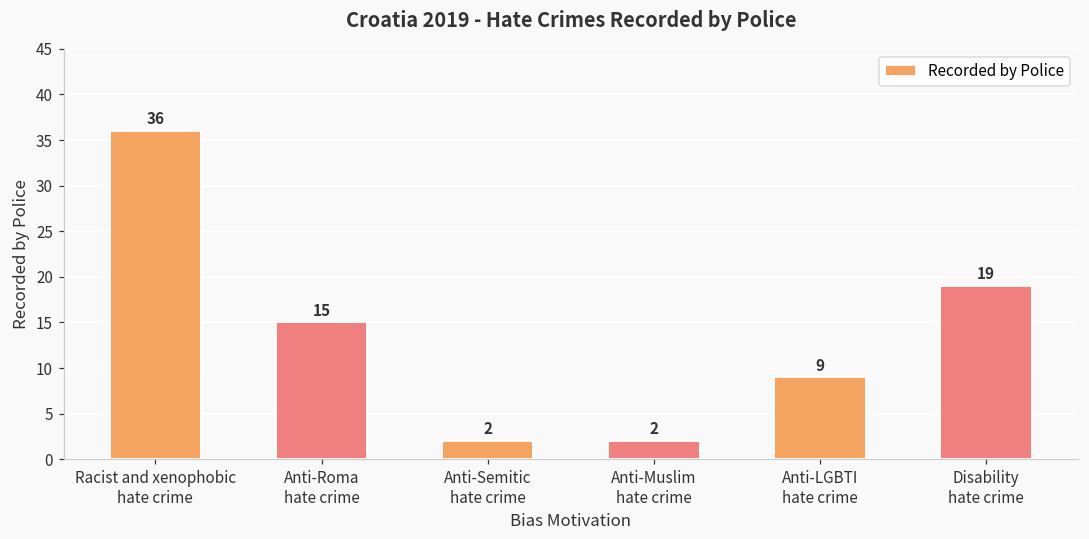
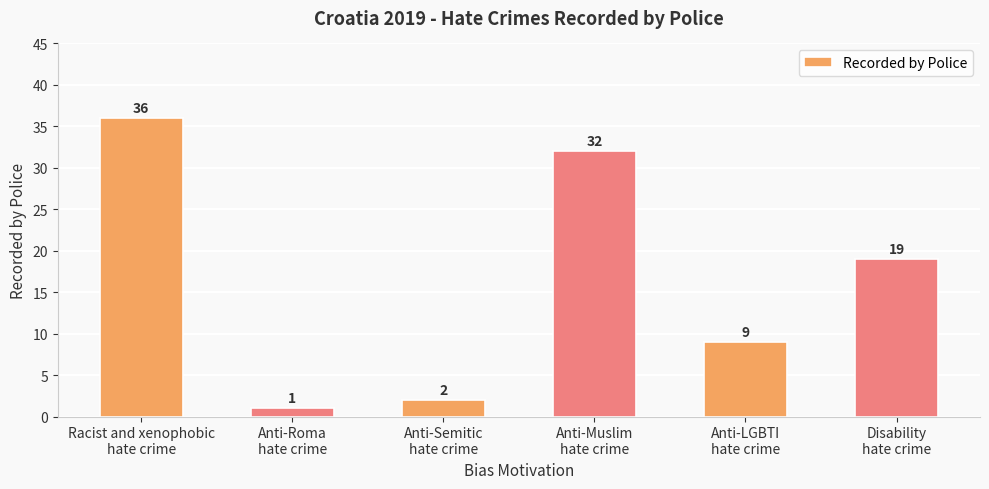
  {
    "Racist and xenophobic hate crime": 36,
-   "Anti-Roma hate crime": 15,
+   "Anti-Roma hate crime": 1,
    "Anti-Semitic hate crime": 2,
-   "Anti-Muslim hate crime": 2,
+   "Anti-Muslim hate crime": 32,
    "Anti-LGBTI hate crime": 9,
    "Disability hate crime": 19
  }
